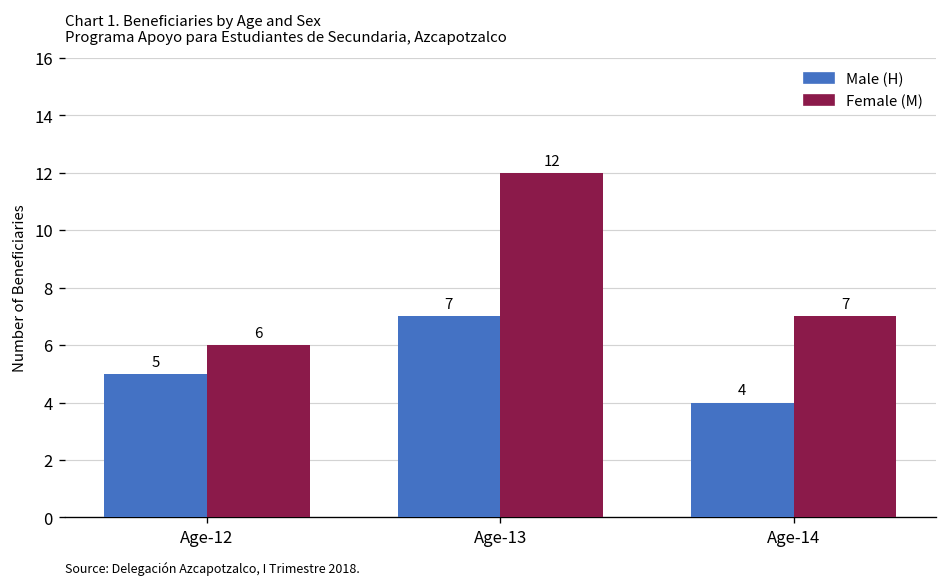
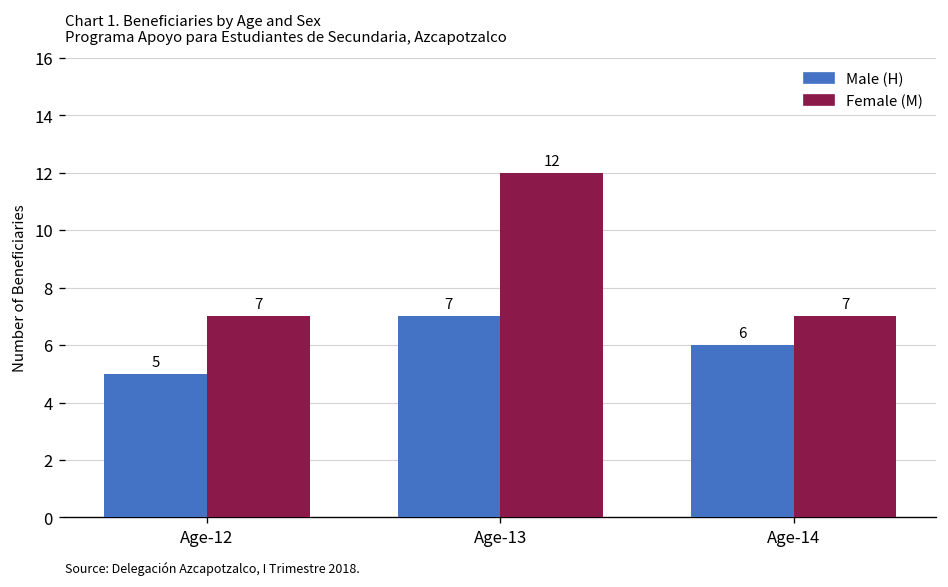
  {
    "Male (H)": {
      "Age-12": 5,
      "Age-13": 7,
-     "Age-14": 4
+     "Age-14": 6
    },
    "Female (M)": {
-     "Age-12": 6,
+     "Age-12": 7,
      "Age-13": 12,
      "Age-14": 7
    }
  }
